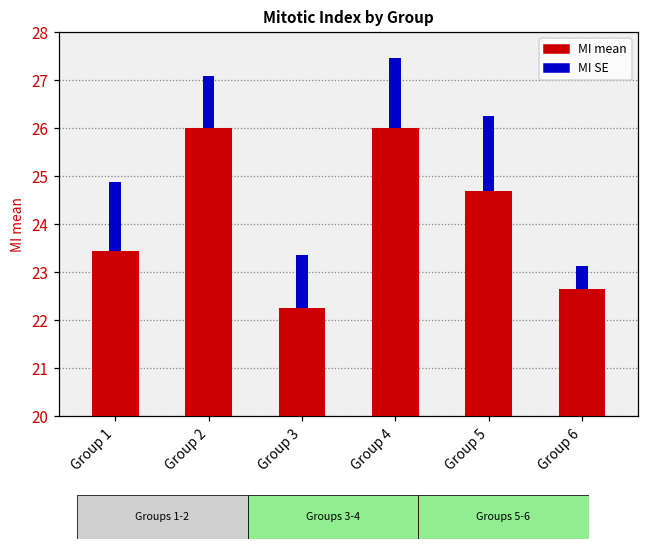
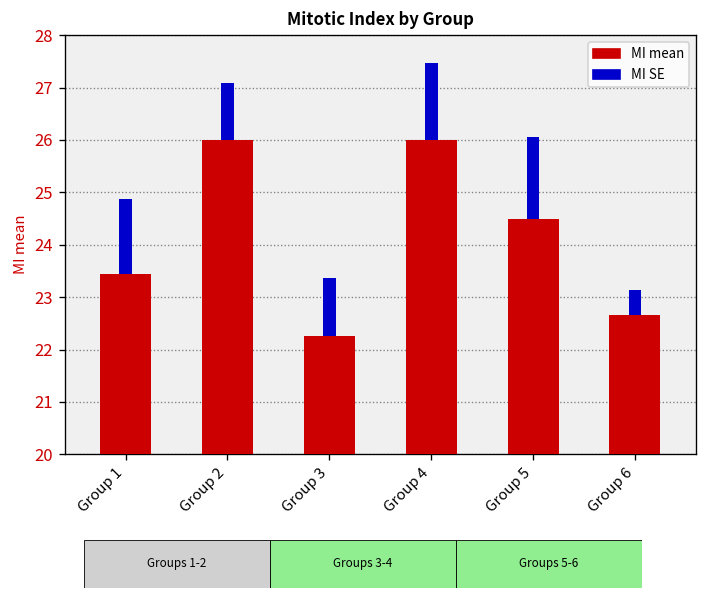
  {
    "MI mean": {
      "Group 1": 23.4,
      "Group 2": 26.0,
      "Group 3": 22.3,
      "Group 4": 26.0,
-     "Group 5": 24.7,
+     "Group 5": 24.5,
      "Group 6": 22.7
    }
  }
